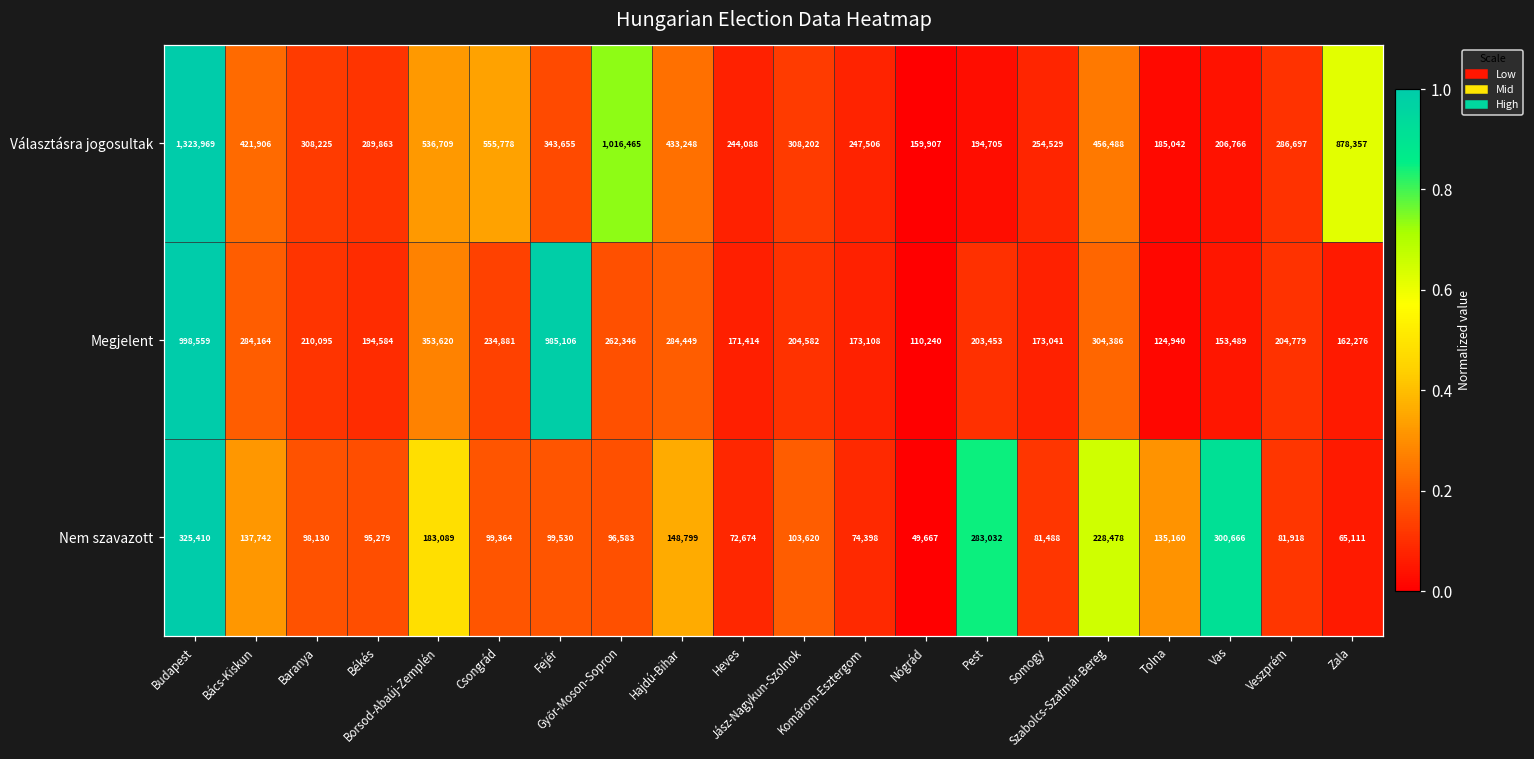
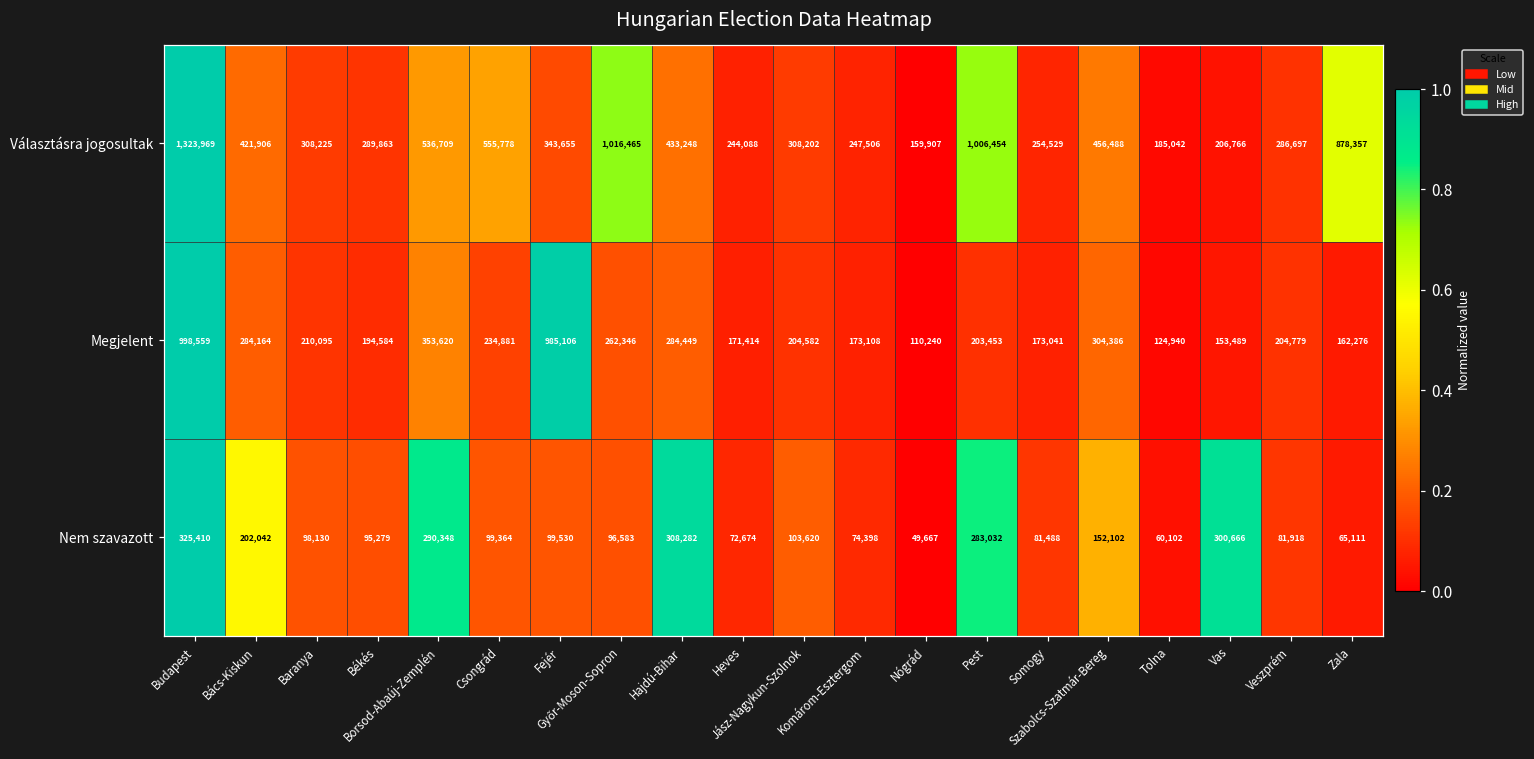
  {
    "Választásra jogosultak": {
      "Budapest": "1,323,969",
      "Bács-Kiskun": "421,906",
      "Baranya": "308,225",
      "Békés": "289,863",
      "Borsod-Abaúj-Zemplén": "536,709",
      "Csongrád": "555,778",
      "Fejér": "343,655",
      "Győr-Moson-Sopron": "1,016,465",
      "Hajdú-Bihar": "433,248",
      "Heves": "244,088",
      "Jász-Nagykun-Szolnok": "308,202",
      "Komárom-Esztergom": "247,506",
      "Nógrád": "159,907",
-     "Pest": "194,705",
+     "Pest": "1,006,454",
      "Somogy": "254,529",
      "Szabolcs-Szatmár-Bereg": "456,488",
      "Tolna": "185,042",
      "Vas": "206,766",
      "Veszprém": "286,697",
      "Zala": "878,357"
    },
    "Megjelent": {
      "Budapest": "998,559",
      "Bács-Kiskun": "284,164",
      "Baranya": "210,095",
      "Békés": "194,584",
      "Borsod-Abaúj-Zemplén": "353,620",
      "Csongrád": "234,881",
      "Fejér": "985,106",
      "Győr-Moson-Sopron": "262,346",
      "Hajdú-Bihar": "284,449",
      "Heves": "171,414",
      "Jász-Nagykun-Szolnok": "204,582",
      "Komárom-Esztergom": "173,108",
      "Nógrád": "110,240",
      "Pest": "203,453",
      "Somogy": "173,041",
      "Szabolcs-Szatmár-Bereg": "304,386",
      "Tolna": "124,940",
      "Vas": "153,489",
      "Veszprém": "204,779",
      "Zala": "162,276"
    },
    "Nem szavazott": {
      "Budapest": "325,410",
-     "Bács-Kiskun": "137,742",
+     "Bács-Kiskun": "202,042",
      "Baranya": "98,130",
      "Békés": "95,279",
-     "Borsod-Abaúj-Zemplén": "183,089",
+     "Borsod-Abaúj-Zemplén": "290,348",
      "Csongrád": "99,364",
      "Fejér": "99,530",
      "Győr-Moson-Sopron": "96,583",
-     "Hajdú-Bihar": "148,799",
+     "Hajdú-Bihar": "308,282",
      "Heves": "72,674",
      "Jász-Nagykun-Szolnok": "103,620",
      "Komárom-Esztergom": "74,398",
      "Nógrád": "49,667",
      "Pest": "283,032",
      "Somogy": "81,488",
-     "Szabolcs-Szatmár-Bereg": "228,478",
-     "Tolna": "135,160",
+     "Szabolcs-Szatmár-Bereg": "152,102",
+     "Tolna": "60,102",
      "Vas": "300,666",
      "Veszprém": "81,918",
      "Zala": "65,111"
    }
  }
